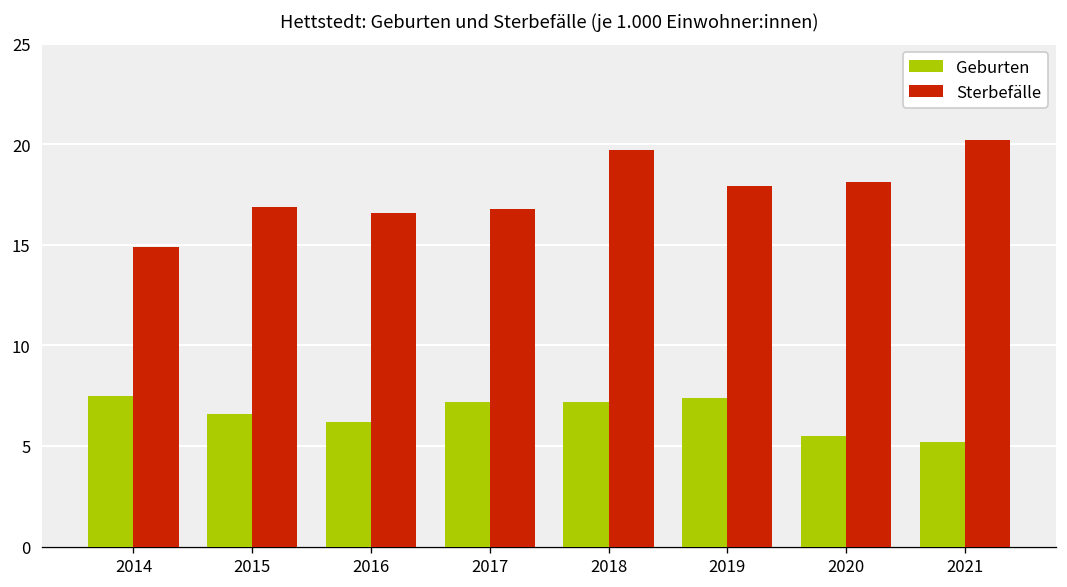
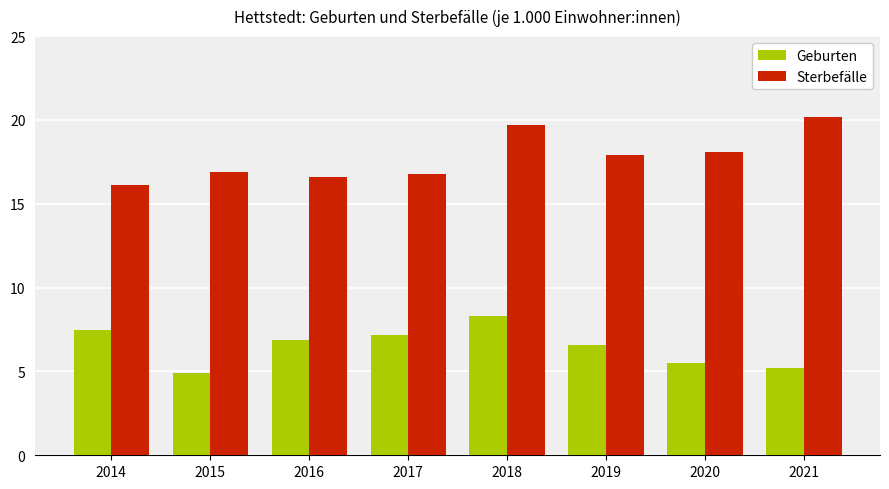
  {
    "Geburten": {
      "2014": 7.5,
-     "2015": 6.6,
-     "2016": 6.2,
+     "2015": 4.9,
+     "2016": 6.9,
      "2017": 7.2,
-     "2018": 7.2,
-     "2019": 7.4,
+     "2018": 8.3,
+     "2019": 6.6,
      "2020": 5.5,
      "2021": 5.2
    },
    "Sterbefälle": {
-     "2014": 14.9,
+     "2014": 16.1,
      "2015": 16.9,
      "2016": 16.6,
      "2017": 16.8,
      "2018": 19.7,
      "2019": 17.9,
      "2020": 18.1,
      "2021": 20.2
    }
  }
